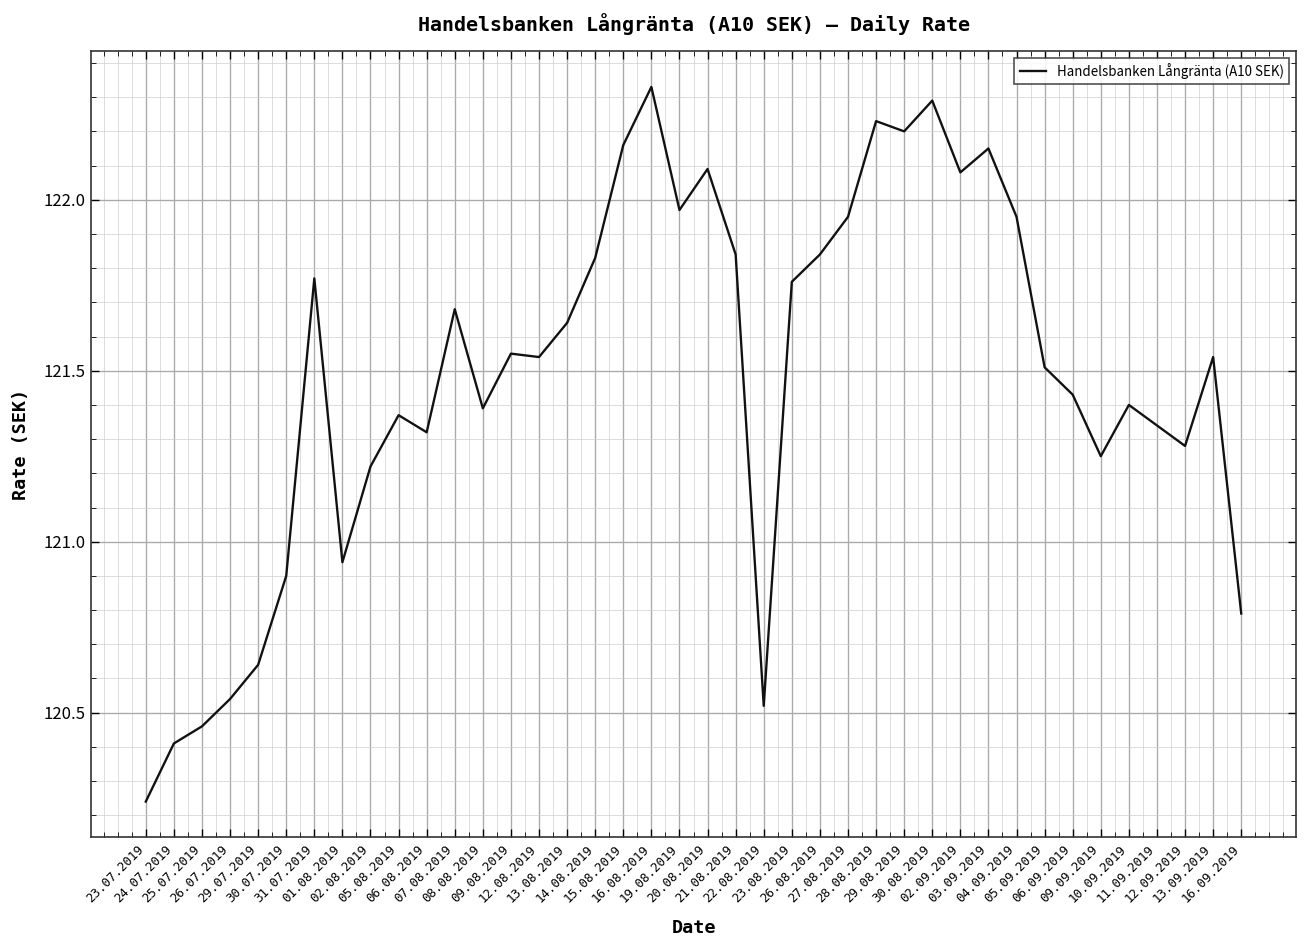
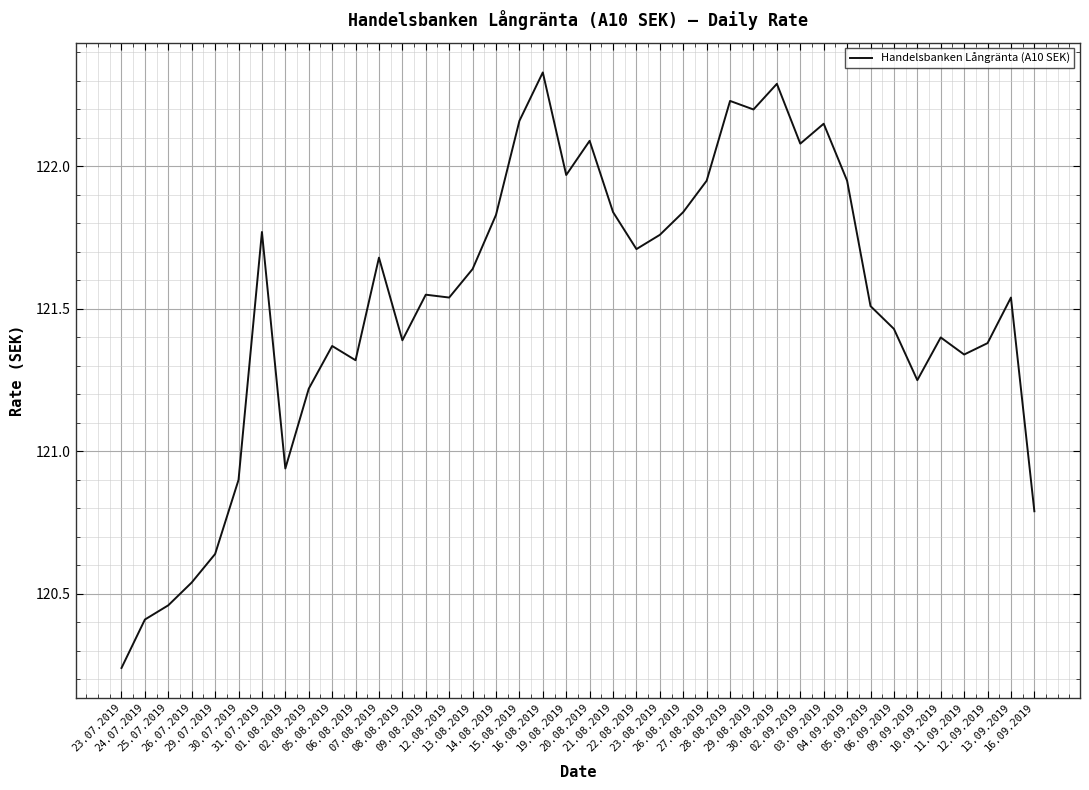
  {
    "23.07.2019": 120.24,
    "24.07.2019": 120.41,
    "25.07.2019": 120.46,
    "26.07.2019": 120.54,
    "29.07.2019": 120.64,
    "30.07.2019": 120.90,
    "31.07.2019": 121.77,
    "01.08.2019": 120.94,
    "02.08.2019": 121.22,
    "05.08.2019": 121.37,
    "06.08.2019": 121.32,
    "07.08.2019": 121.68,
    "08.08.2019": 121.39,
    "09.08.2019": 121.55,
    "12.08.2019": 121.54,
    "13.08.2019": 121.64,
    "14.08.2019": 121.83,
    "15.08.2019": 122.16,
    "16.08.2019": 122.33,
    "19.08.2019": 121.97,
    "20.08.2019": 122.09,
    "21.08.2019": 121.84,
-   "22.08.2019": 120.52,
+   "22.08.2019": 121.71,
    "23.08.2019": 121.76,
    "26.08.2019": 121.84,
    "27.08.2019": 121.95,
    "28.08.2019": 122.23,
    "29.08.2019": 122.20,
    "30.08.2019": 122.29,
    "02.09.2019": 122.08,
    "03.09.2019": 122.15,
    "04.09.2019": 121.95,
    "05.09.2019": 121.51,
    "06.09.2019": 121.43,
    "09.09.2019": 121.25,
    "10.09.2019": 121.40,
    "11.09.2019": 121.34,
-   "12.09.2019": 121.28,
+   "12.09.2019": 121.38,
    "13.09.2019": 121.54,
    "16.09.2019": 120.79
  }
